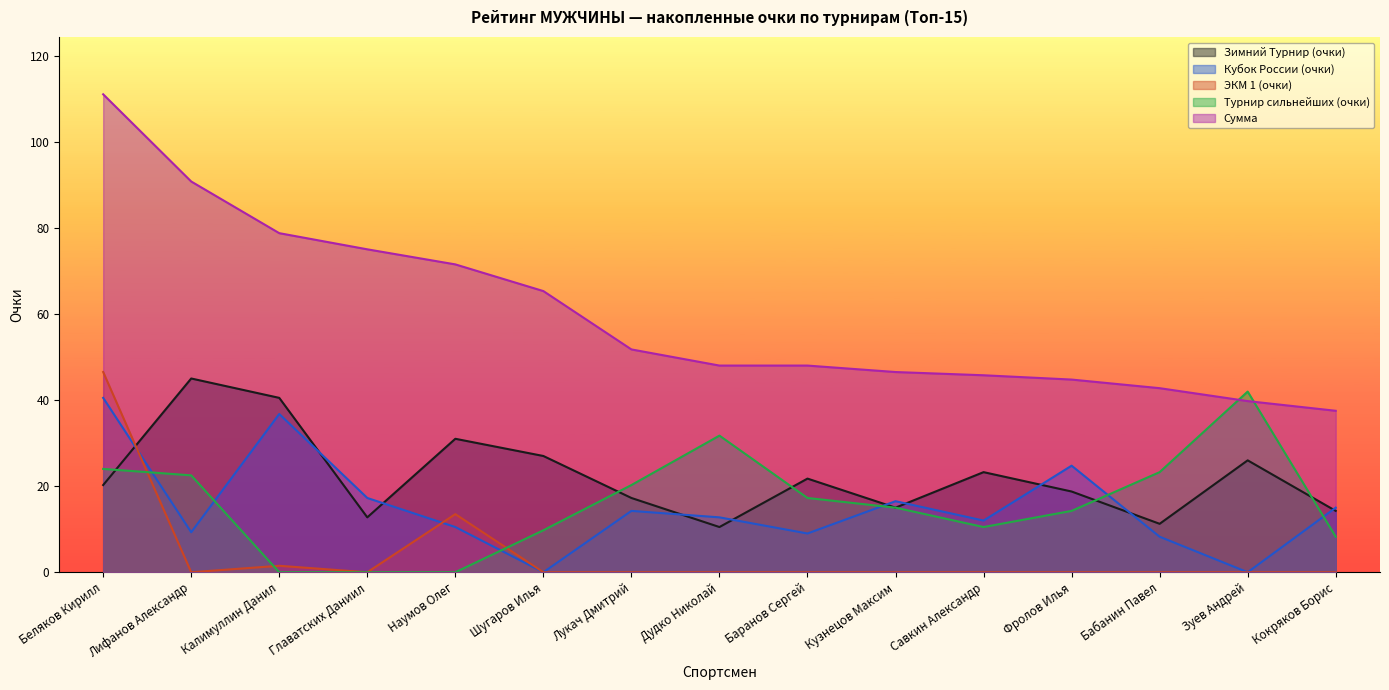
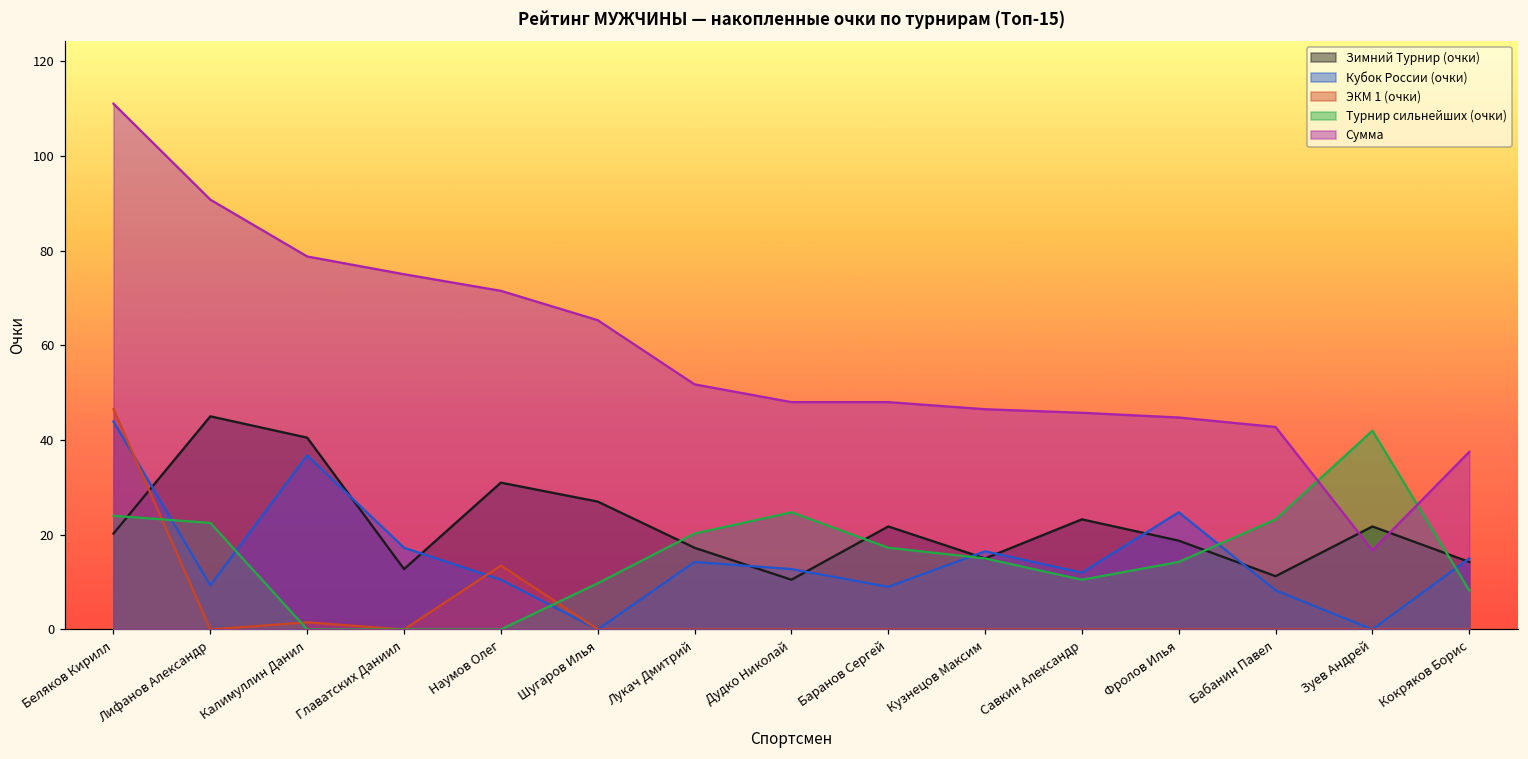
  {
    "Зимний Турнир (очки)": {
      "Беляков Кирилл": 20,
      "Лифанов Александр": 45,
      "Калимуллин Данил": 41,
      "Главатских Даниил": 13,
      "Наумов Олег": 31,
      "Шугаров Илья": 27,
      "Лукач Дмитрий": 17,
      "Дудко Николай": 11,
      "Баранов Сергей": 22,
      "Савкин Александр": 23,
      "Фролов Илья": 19,
      "Бабанин Павел": 11,
-     "Зуев Андрей": 26,
+     "Зуев Андрей": 22,
      "Кокряков Борис": 14
    },
    "Кубок России (очки)": {
-     "Беляков Кирилл": 41,
+     "Беляков Кирилл": 44,
      "Лифанов Александр": 9,
      "Калимуллин Данил": 37,
      "Главатских Даниил": 17,
      "Наумов Олег": 11,
      "Лукач Дмитрий": 14,
      "Дудко Николай": 13,
      "Баранов Сергей": 9,
      "Кузнецов Максим": 17,
      "Савкин Александр": 12,
      "Фролов Илья": 25,
      "Бабанин Павел": 8,
      "Кокряков Борис": 15
    },
    "ЭКМ 1 (очки)": {
      "Беляков Кирилл": 47,
      "Лифанов Александр": 0,
      "Калимуллин Данил": 2,
      "Наумов Олег": 14,
      "Лукач Дмитрий": 0,
      "Дудко Николай": 0,
      "Баранов Сергей": 0,
      "Кузнецов Максим": 0,
      "Савкин Александр": 0,
      "Фролов Илья": 0,
      "Бабанин Павел": 0,
      "Кокряков Борис": 0
    },
    "Турнир сильнейших (очки)": {
      "Беляков Кирилл": 24,
      "Лифанов Александр": 23,
      "Калимуллин Данил": 0,
      "Наумов Олег": 0,
      "Шугаров Илья": 10,
      "Лукач Дмитрий": 20,
-     "Дудко Николай": 32,
+     "Дудко Николай": 25,
      "Баранов Сергей": 17,
      "Савкин Александр": 11,
      "Фролов Илья": 14,
      "Бабанин Павел": 23,
      "Зуев Андрей": 42,
      "Кокряков Борис": 8
    },
    "Сумма": {
      "Беляков Кирилл": 111,
      "Лифанов Александр": 91,
      "Калимуллин Данил": 79,
      "Главатских Даниил": 75,
      "Наумов Олег": 71,
      "Шугаров Илья": 65,
      "Лукач Дмитрий": 52,
      "Дудко Николай": 48,
      "Баранов Сергей": 48,
      "Кузнецов Максим": 47,
      "Савкин Александр": 46,
      "Фролов Илья": 45,
      "Бабанин Павел": 43,
-     "Зуев Андрей": 40,
+     "Зуев Андрей": 17,
      "Кокряков Борис": 38
    }
  }
